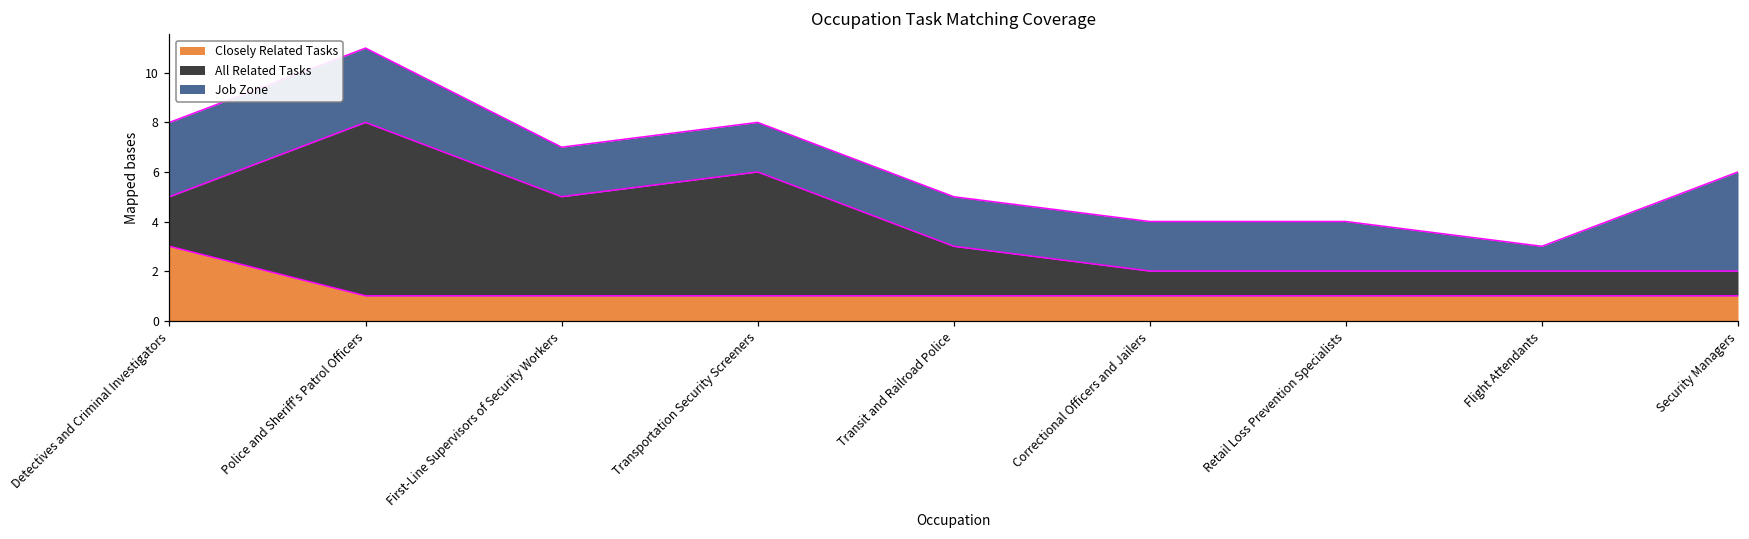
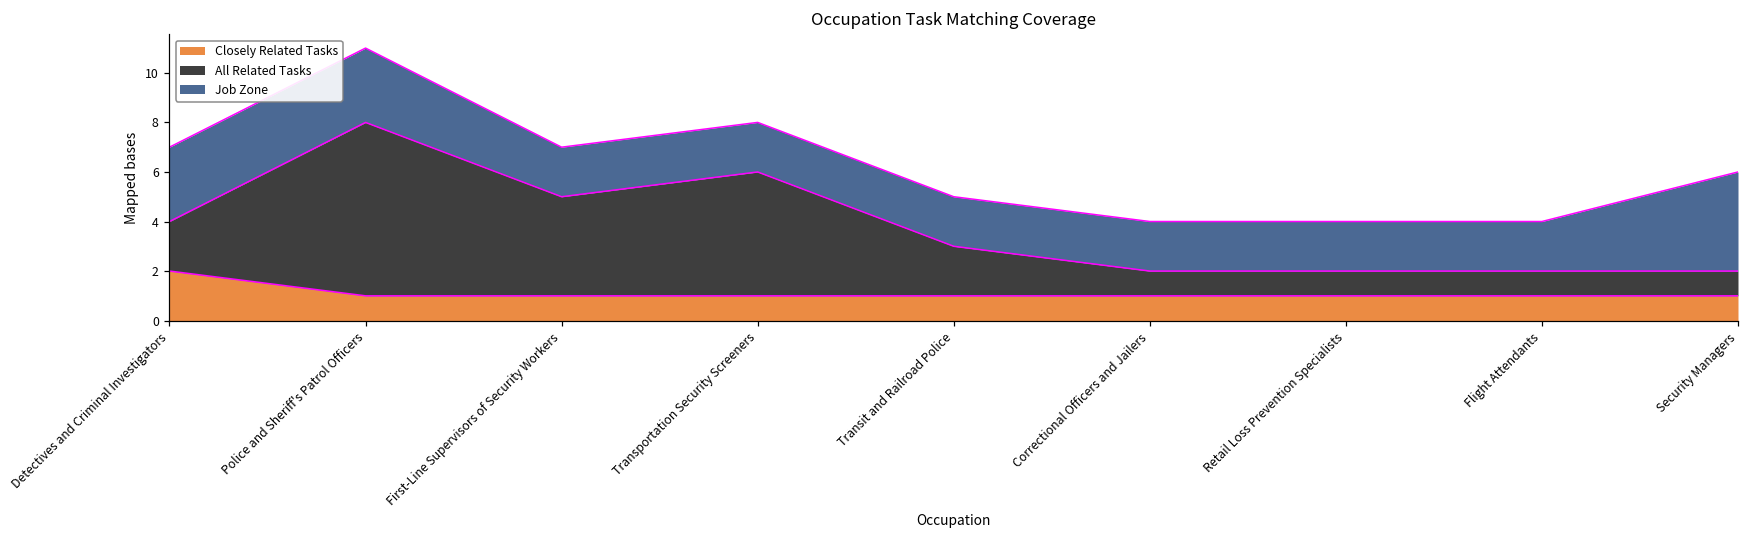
  {
    "Closely Related Tasks": {
-     "Detectives and Criminal Investigators": 3,
+     "Detectives and Criminal Investigators": 2,
      "Police and Sheriff's Patrol Officers": 1,
      "First-Line Supervisors of Security Workers": 1,
      "Transportation Security Screeners": 1,
      "Transit and Railroad Police": 1,
      "Correctional Officers and Jailers": 1,
      "Retail Loss Prevention Specialists": 1,
      "Flight Attendants": 1,
      "Security Managers": 1
    },
    "All Related Tasks": {
      "Detectives and Criminal Investigators": 2,
      "Police and Sheriff's Patrol Officers": 7,
      "First-Line Supervisors of Security Workers": 4,
      "Transportation Security Screeners": 5,
      "Transit and Railroad Police": 2,
      "Correctional Officers and Jailers": 1,
      "Retail Loss Prevention Specialists": 1,
      "Flight Attendants": 1,
      "Security Managers": 1
    },
    "Job Zone": {
      "Detectives and Criminal Investigators": 3,
      "Police and Sheriff's Patrol Officers": 3,
      "First-Line Supervisors of Security Workers": 2,
      "Transportation Security Screeners": 2,
      "Transit and Railroad Police": 2,
      "Correctional Officers and Jailers": 2,
      "Retail Loss Prevention Specialists": 2,
-     "Flight Attendants": 1,
+     "Flight Attendants": 2,
      "Security Managers": 4
    }
  }
